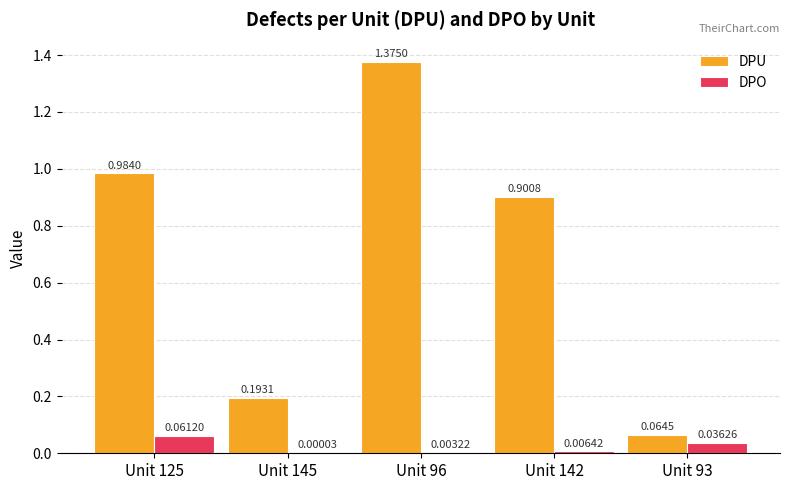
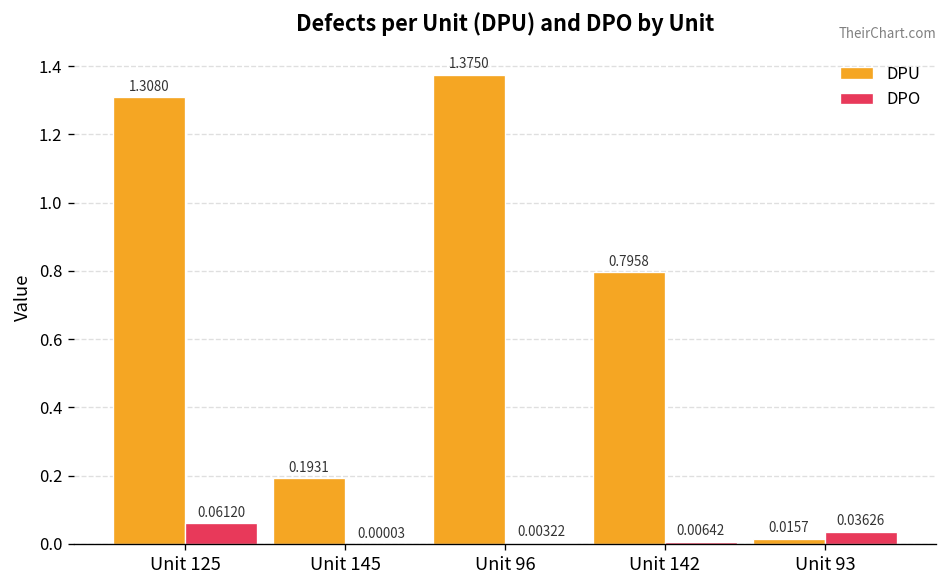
  {
    "DPU": {
-     "Unit 125": 0.9840,
+     "Unit 125": 1.3080,
      "Unit 145": 0.1931,
      "Unit 96": 1.3750,
-     "Unit 142": 0.9008,
-     "Unit 93": 0.0645
+     "Unit 142": 0.7958,
+     "Unit 93": 0.0157
    },
    "DPO": {
      "Unit 125": 0.06120,
      "Unit 145": 0.00003,
      "Unit 96": 0.00322,
      "Unit 142": 0.00642,
      "Unit 93": 0.03626
    }
  }
